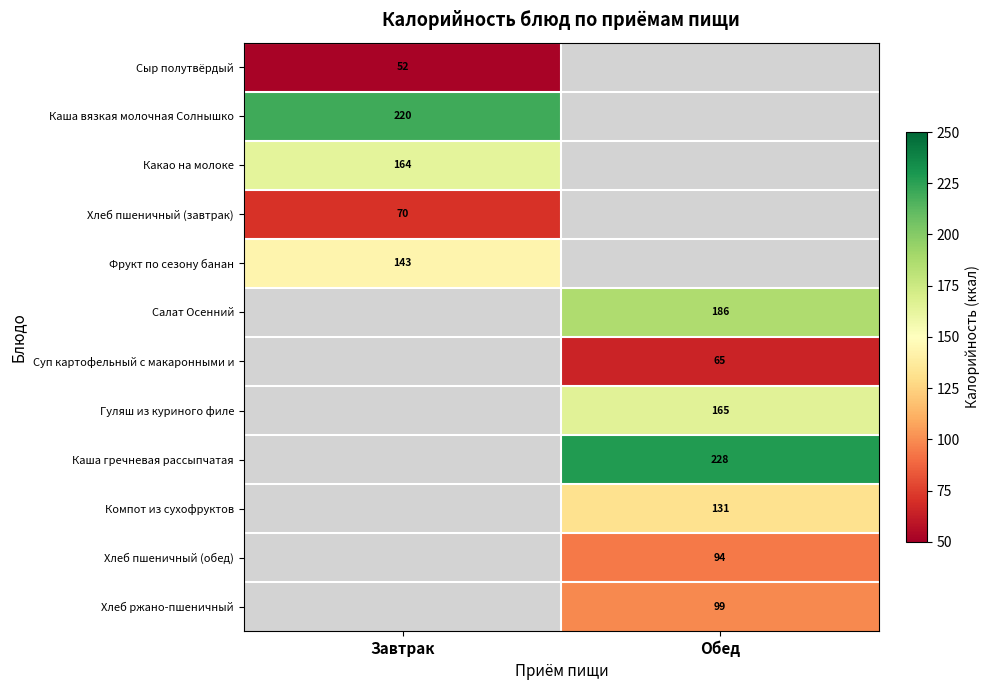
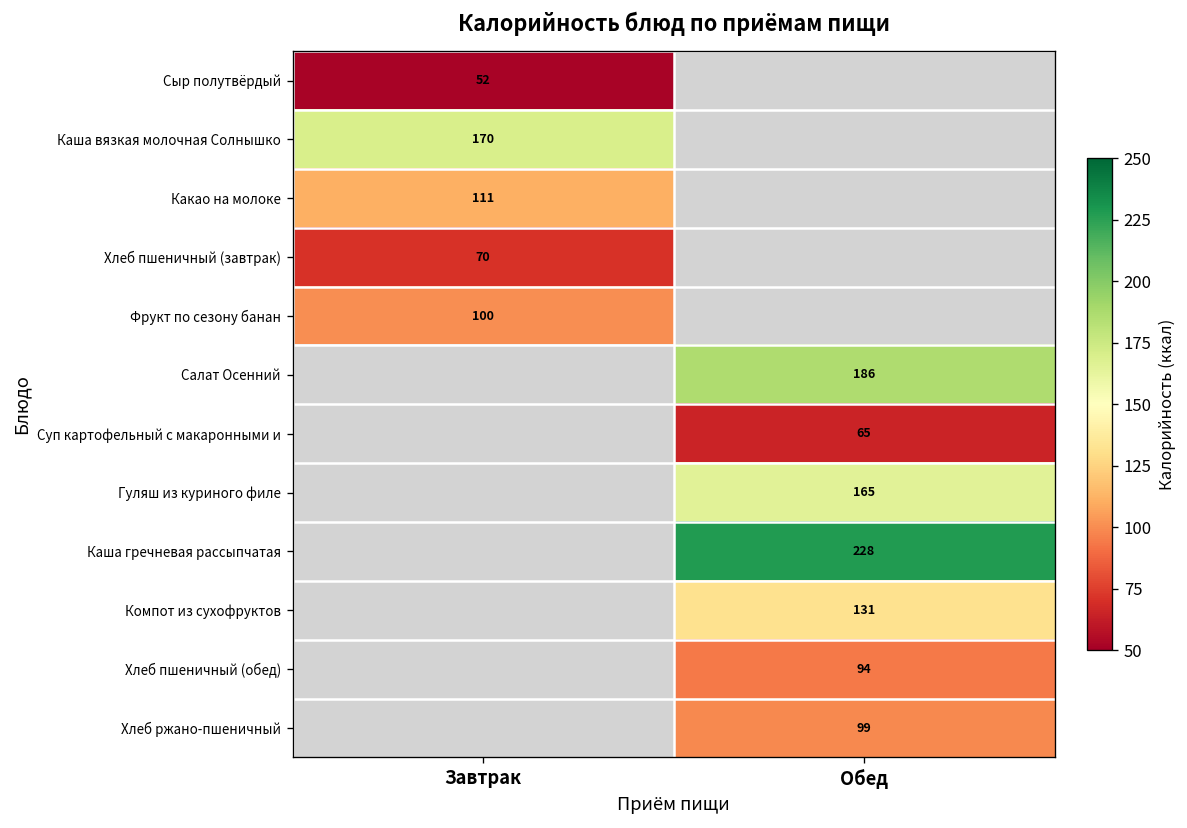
  {
    "Сыр полутвёрдый": {
      "Завтрак": 52
    },
    "Каша вязкая молочная Солнышко": {
-     "Завтрак": 220
+     "Завтрак": 170
    },
    "Какао на молоке": {
-     "Завтрак": 164
+     "Завтрак": 111
    },
    "Хлеб пшеничный (завтрак)": {
      "Завтрак": 70
    },
    "Фрукт по сезону банан": {
-     "Завтрак": 143
+     "Завтрак": 100
    },
    "Салат Осенний": {
      "Обед": 186
    },
    "Суп картофельный с макаронными и": {
      "Обед": 65
    },
    "Гуляш из куриного филе": {
      "Обед": 165
    },
    "Каша гречневая рассыпчатая": {
      "Обед": 228
    },
    "Компот из сухофруктов": {
      "Обед": 131
    },
    "Хлеб пшеничный (обед)": {
      "Обед": 94
    },
    "Хлеб ржано-пшеничный": {
      "Обед": 99
    }
  }
